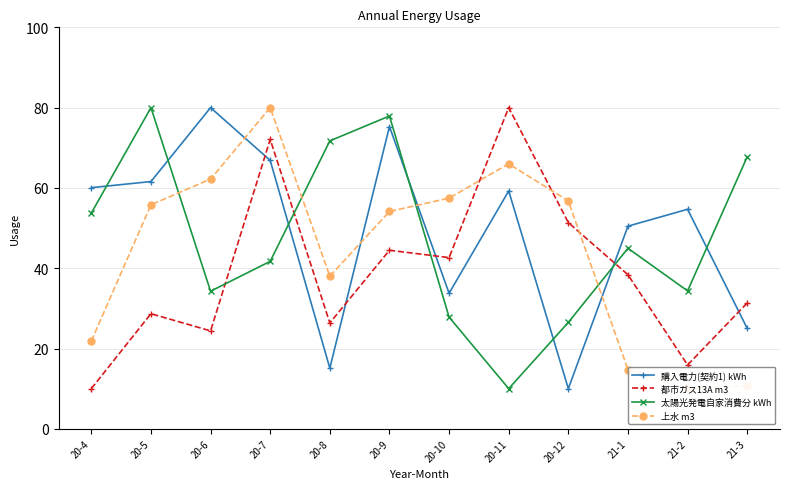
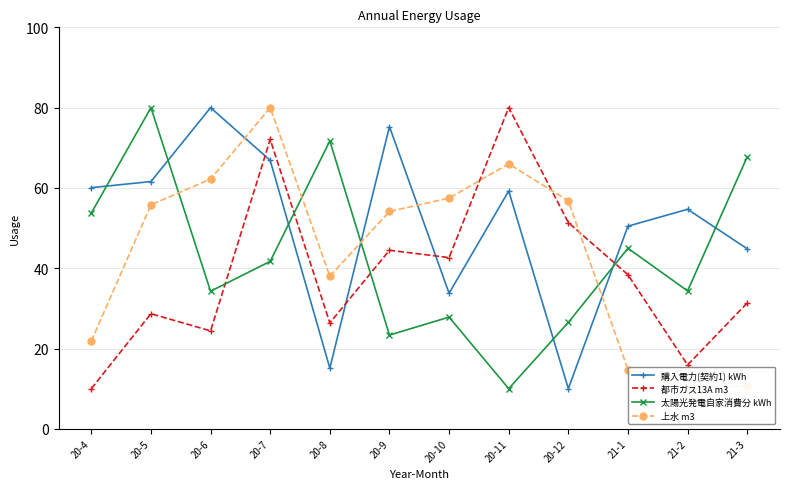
  {
    "購入電力(契約1) kWh": {
      "20-4": 60,
      "20-5": 62,
      "20-6": 80,
      "20-7": 67,
      "20-8": 15,
      "20-9": 75,
      "20-10": 34,
      "20-11": 59,
      "20-12": 10,
      "21-1": 50,
      "21-2": 55,
-     "21-3": 25
+     "21-3": 45
    },
    "都市ガス13A m3": {
      "20-4": 10,
      "20-5": 29,
      "20-6": 24,
      "20-7": 72,
      "20-8": 26,
      "20-9": 44,
      "20-10": 43,
      "20-11": 80,
      "20-12": 51,
      "21-1": 38,
      "21-2": 16,
      "21-3": 31
    },
    "太陽光発電自家消費分 kWh": {
      "20-4": 54,
      "20-5": 80,
      "20-6": 34,
      "20-7": 42,
      "20-8": 72,
-     "20-9": 78,
+     "20-9": 23,
      "20-10": 28,
      "20-11": 10,
      "20-12": 27,
      "21-1": 45,
      "21-2": 34,
      "21-3": 68
    },
    "上水 m3": {
      "20-4": 22,
      "20-5": 56,
      "20-6": 62,
      "20-7": 80,
      "20-8": 38,
      "20-9": 54,
      "20-10": 57,
      "20-11": 66,
      "20-12": 57
    }
  }
